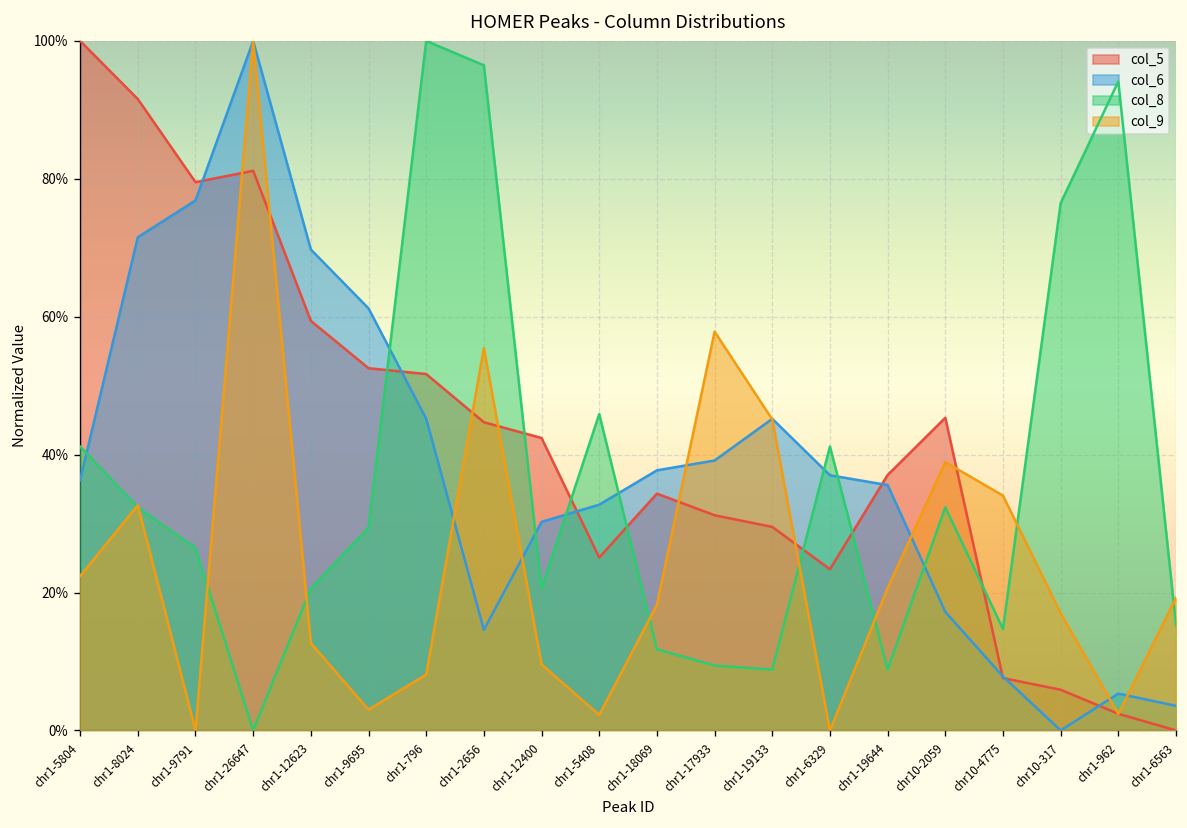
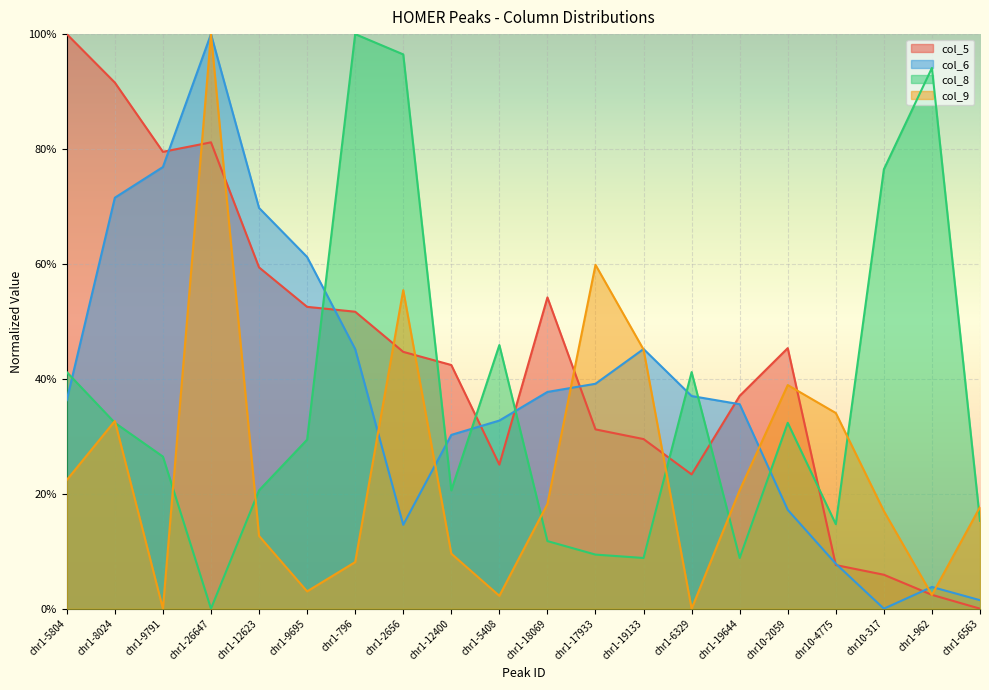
  {
    "col_5": {
      "chr1-5804": "100%",
      "chr1-8024": "92%",
      "chr1-9791": "80%",
      "chr1-26647": "81%",
      "chr1-12623": "59%",
      "chr1-9695": "53%",
      "chr1-796": "52%",
      "chr1-2656": "45%",
      "chr1-12400": "42%",
      "chr1-5408": "25%",
-     "chr1-18069": "34%",
+     "chr1-18069": "54%",
      "chr1-17933": "31%",
      "chr1-19133": "30%",
      "chr1-6329": "23%",
      "chr1-19644": "37%",
      "chr10-2059": "45%",
      "chr10-317": "6%",
      "chr1-6563": "0%"
    },
    "col_6": {
      "chr1-5804": "36%",
      "chr1-8024": "72%",
      "chr1-9791": "77%",
      "chr1-12623": "70%",
      "chr1-9695": "61%",
      "chr1-796": "45%",
      "chr1-2656": "15%",
      "chr1-12400": "30%",
      "chr1-5408": "33%",
      "chr1-18069": "38%",
      "chr1-17933": "39%",
      "chr1-6329": "37%",
      "chr1-19644": "36%",
      "chr10-2059": "17%",
      "chr10-317": "0%",
-     "chr1-962": "5%",
-     "chr1-6563": "4%"
+     "chr1-962": "4%",
+     "chr1-6563": "1%"
    },
    "col_8": {
      "chr1-5804": "41%",
      "chr1-9791": "26%",
      "chr1-26647": "0%",
      "chr1-12623": "21%",
      "chr1-9695": "29%",
      "chr1-796": "100%",
      "chr1-2656": "96%",
      "chr1-12400": "21%",
      "chr1-5408": "46%",
      "chr1-18069": "12%",
      "chr1-17933": "9%",
      "chr1-19133": "9%",
      "chr1-6329": "41%",
      "chr1-19644": "9%",
      "chr10-2059": "32%",
      "chr10-4775": "15%",
      "chr10-317": "76%",
      "chr1-6563": "15%"
    },
    "col_9": {
      "chr1-5804": "22%",
      "chr1-9791": "0%",
      "chr1-12623": "13%",
      "chr1-9695": "3%",
      "chr1-796": "8%",
      "chr1-2656": "55%",
      "chr1-12400": "10%",
      "chr1-5408": "2%",
      "chr1-18069": "18%",
-     "chr1-17933": "58%",
+     "chr1-17933": "60%",
      "chr1-6329": "0%",
      "chr1-19644": "21%",
      "chr10-2059": "39%",
      "chr10-4775": "34%",
      "chr10-317": "17%",
-     "chr1-6563": "19%"
+     "chr1-6563": "18%"
    }
  }
